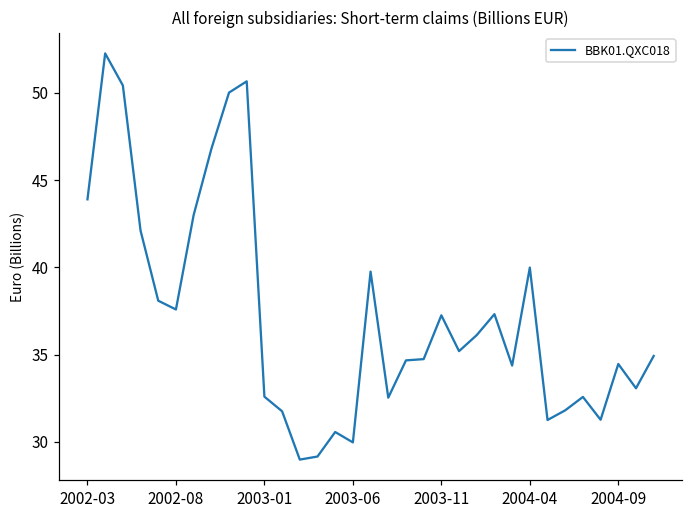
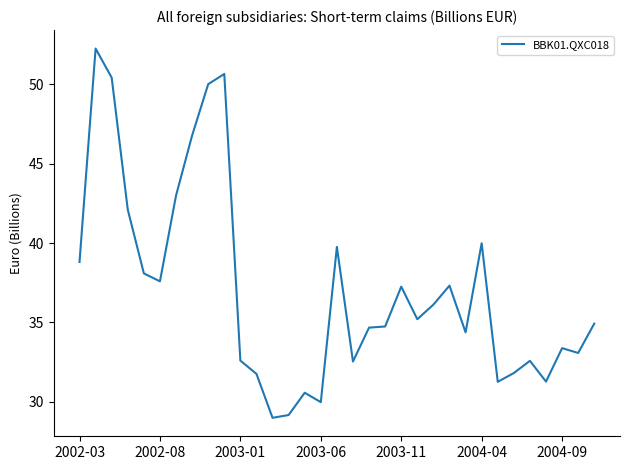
  {
-   "2002-03": 43.9,
+   "2002-03": 38.8,
    "2002-08": 37.6,
    "2003-01": 32.6,
    "2003-06": 30.0,
    "2003-11": 37.3,
    "2004-04": 40.0,
-   "2004-09": 34.5
+   "2004-09": 33.4
  }
